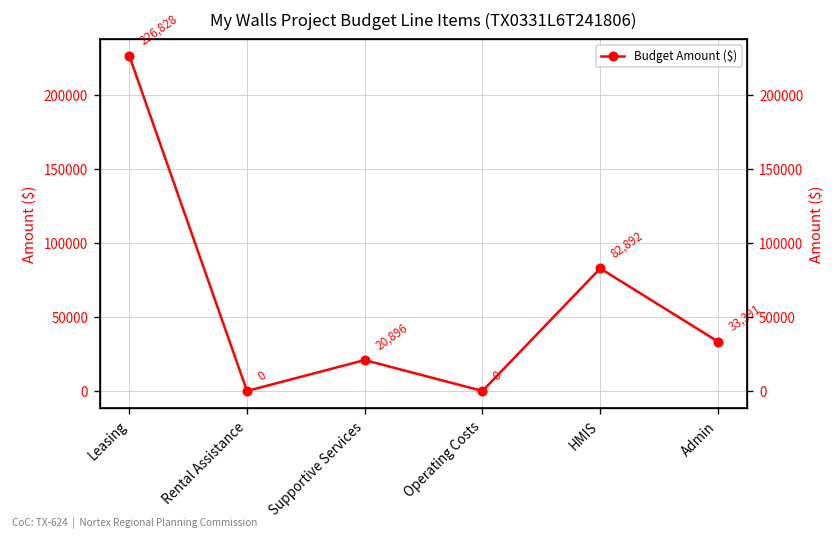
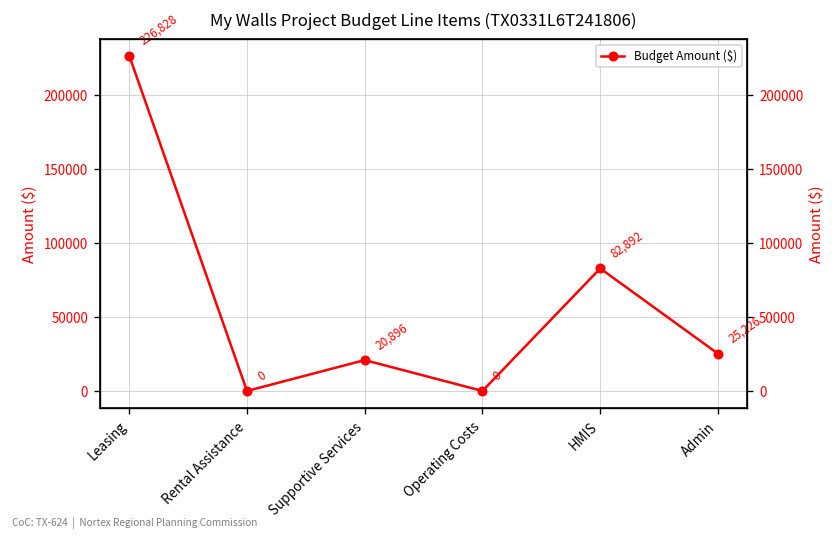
  {
    "Leasing": "226,828",
    "Rental Assistance": "0",
    "Supportive Services": "20,896",
    "Operating Costs": "0",
    "HMIS": "82,892",
-   "Admin": "33,391"
+   "Admin": "25,226"
  }
